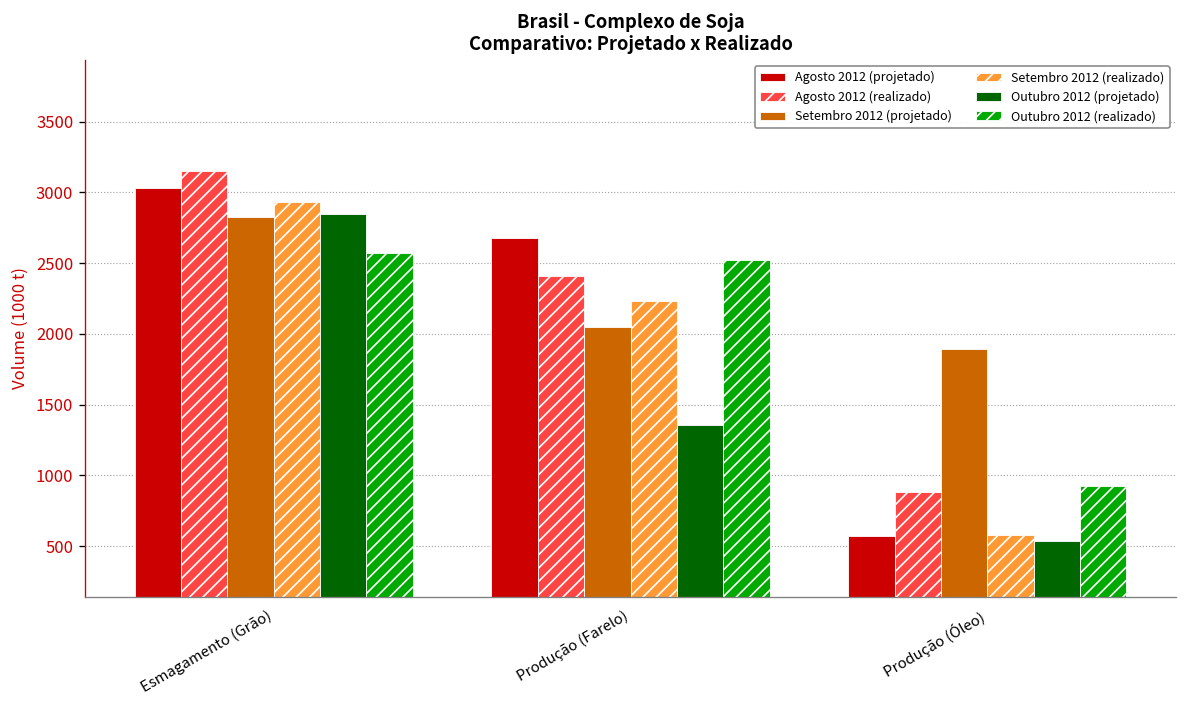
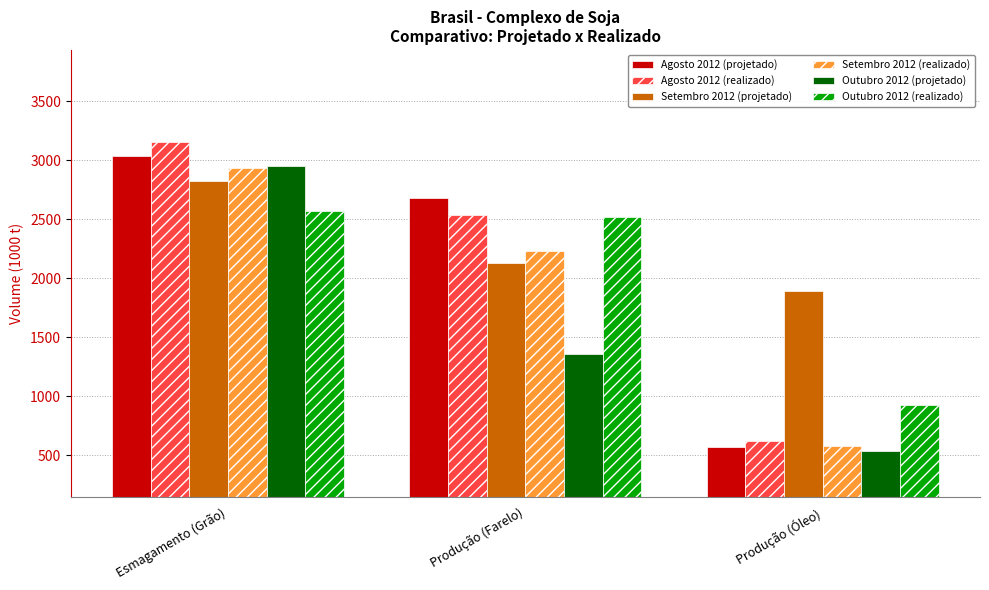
  {
    "Agosto 2012 (projetado)": {
      "Esmagamento (Grão)": 3040,
      "Produção (Farelo)": 2680,
      "Produção (Óleo)": 570
    },
    "Agosto 2012 (realizado)": {
      "Esmagamento (Grão)": 3150,
-     "Produção (Farelo)": 2410,
-     "Produção (Óleo)": 880
+     "Produção (Farelo)": 2540,
+     "Produção (Óleo)": 620
    },
    "Setembro 2012 (projetado)": {
      "Esmagamento (Grão)": 2830,
-     "Produção (Farelo)": 2050,
+     "Produção (Farelo)": 2130,
      "Produção (Óleo)": 1890
    },
    "Setembro 2012 (realizado)": {
      "Esmagamento (Grão)": 2930,
      "Produção (Farelo)": 2230,
      "Produção (Óleo)": 580
    },
    "Outubro 2012 (projetado)": {
-     "Esmagamento (Grão)": 2850,
+     "Esmagamento (Grão)": 2950,
      "Produção (Farelo)": 1360,
      "Produção (Óleo)": 540
    },
    "Outubro 2012 (realizado)": {
      "Esmagamento (Grão)": 2570,
      "Produção (Farelo)": 2520,
      "Produção (Óleo)": 920
    }
  }
